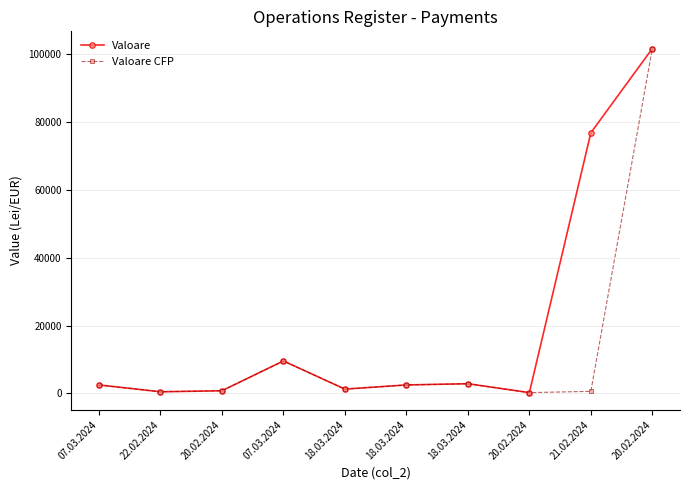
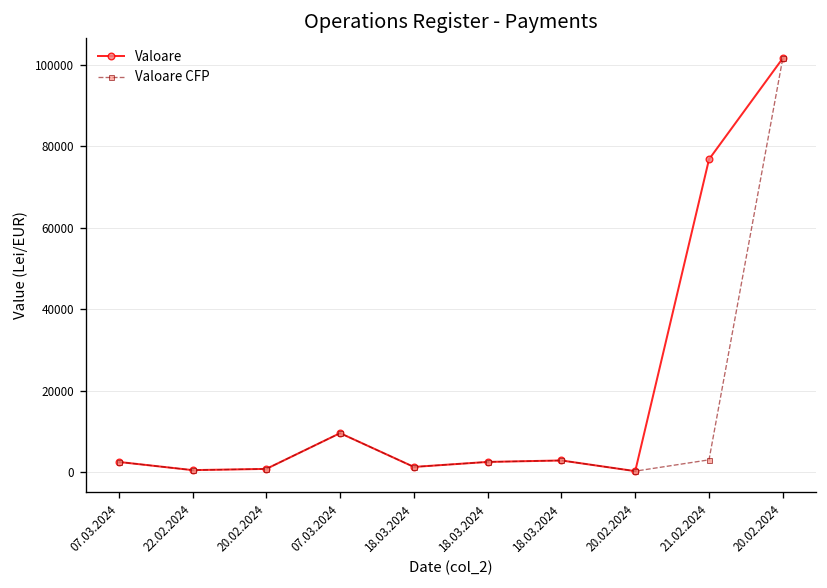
  {
    "Valoare": {
      "21.02.2024": 77000
    },
    "Valoare CFP": {
-     "21.02.2024": 1000
+     "21.02.2024": 3000
    }
  }
